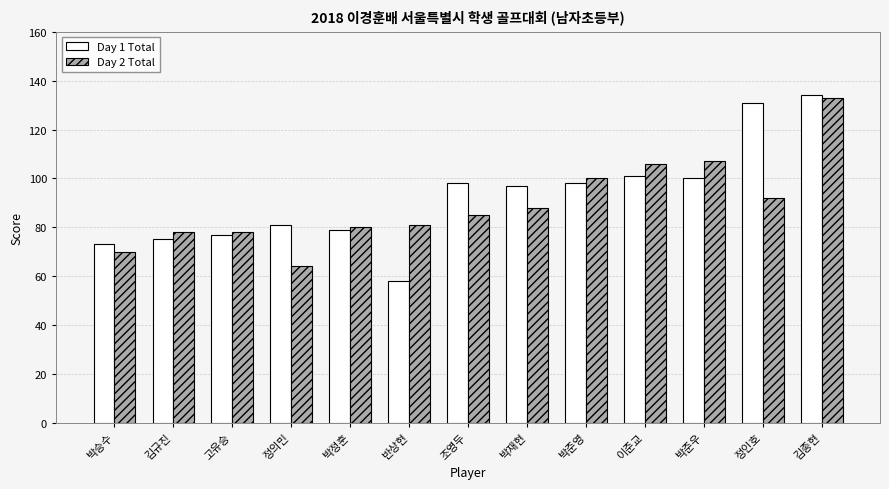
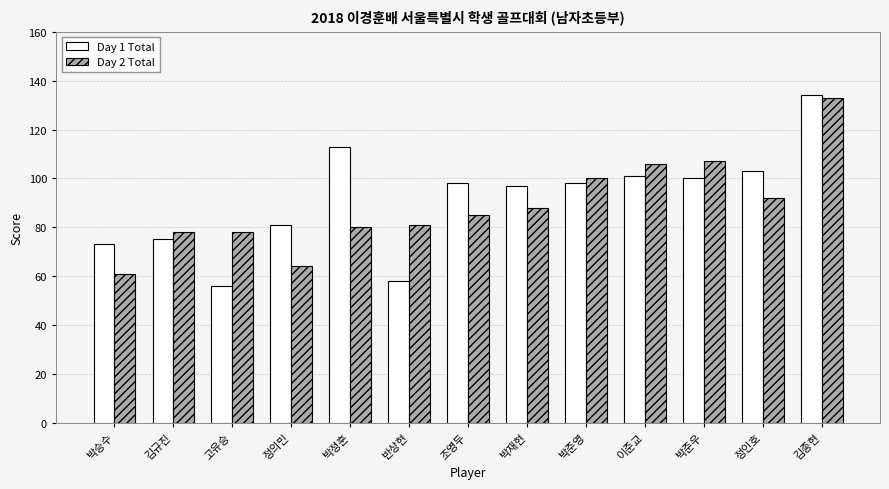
  {
    "Day 1 Total": {
      "박승수": 73,
      "김규진": 75,
-     "고유승": 77,
+     "고유승": 56,
      "정의민": 81,
-     "박정훈": 79,
+     "박정훈": 113,
      "반상현": 58,
      "조영두": 98,
      "박재현": 97,
      "박준영": 98,
      "이준교": 101,
      "박준우": 100,
-     "정인호": 131,
+     "정인호": 103,
      "김종현": 134
    },
    "Day 2 Total": {
-     "박승수": 70,
+     "박승수": 61,
      "김규진": 78,
      "고유승": 78,
      "정의민": 64,
      "박정훈": 80,
      "반상현": 81,
      "조영두": 85,
      "박재현": 88,
      "박준영": 100,
      "이준교": 106,
      "박준우": 107,
      "정인호": 92,
      "김종현": 133
    }
  }
